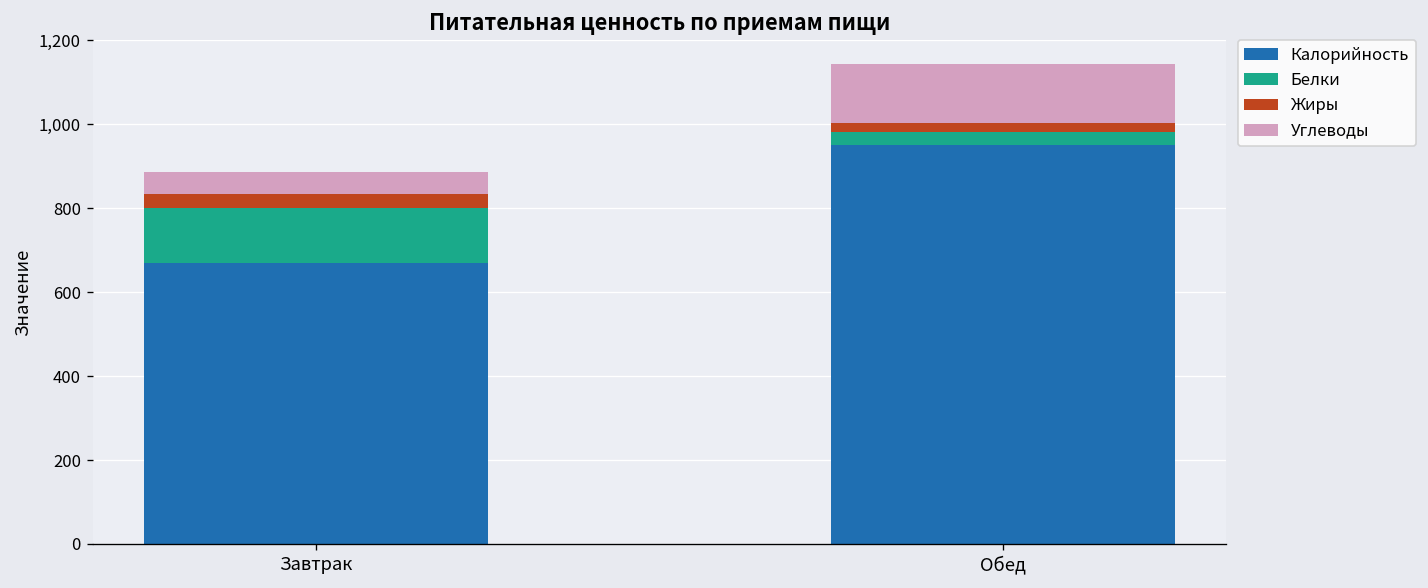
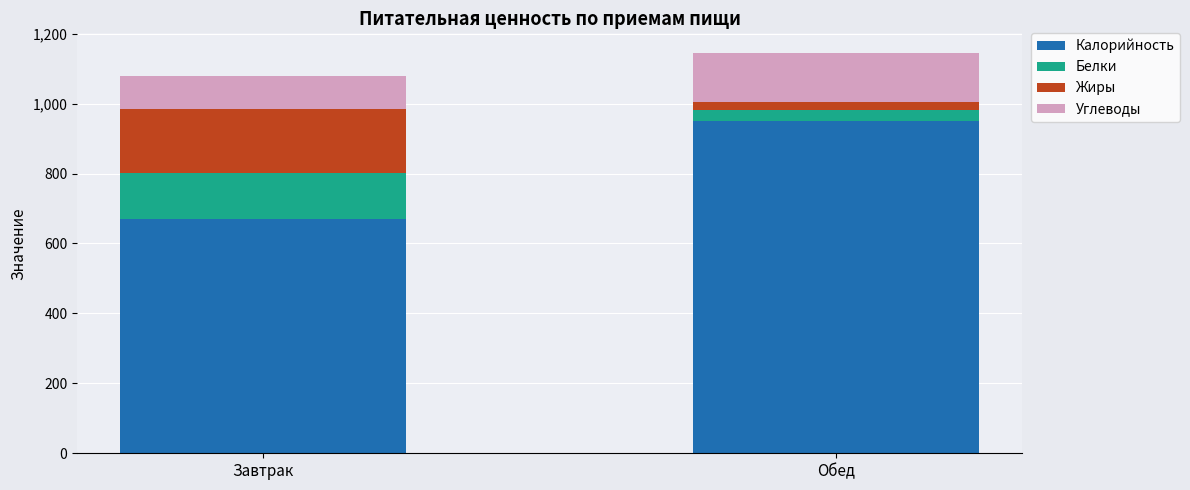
  {
    "Калорийность": {
      "Завтрак": 670,
      "Обед": 950
    },
    "Белки": {
      "Завтрак": 130,
      "Обед": 30
    },
    "Жиры": {
-     "Завтрак": 30,
+     "Завтрак": 180,
      "Обед": 20
    },
    "Углеводы": {
-     "Завтрак": 50,
+     "Завтрак": 90,
      "Обед": 140
    }
  }
